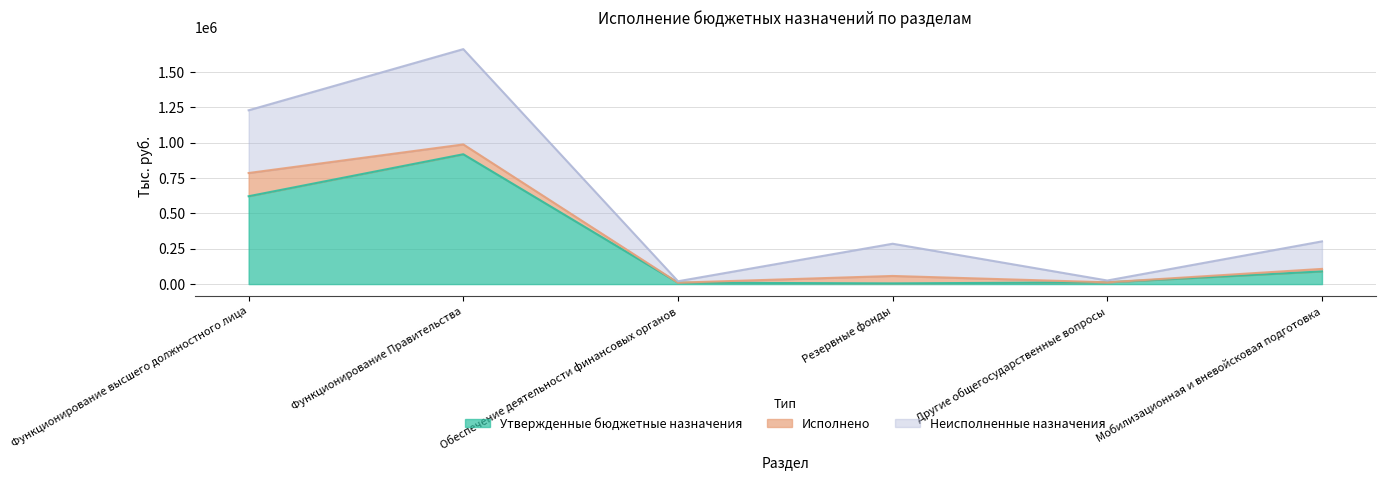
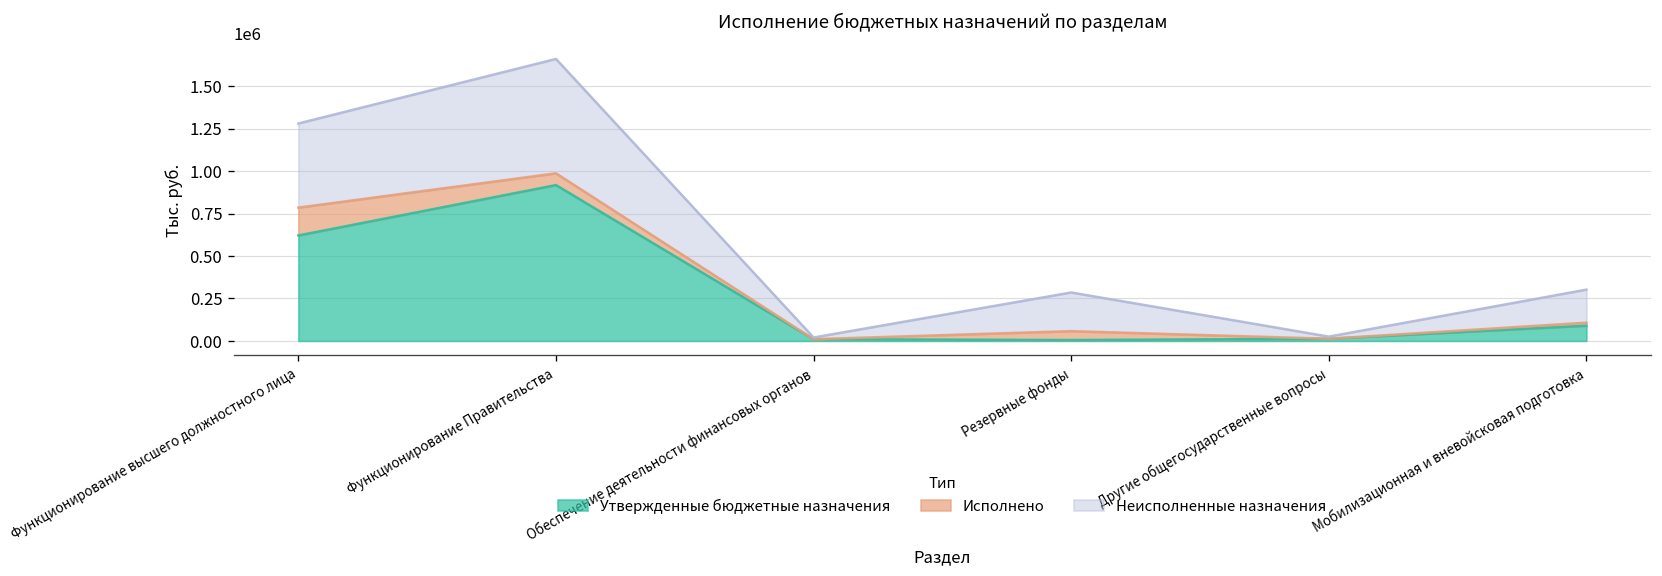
  {
    "Утвержденные бюджетные назначения": {
      "Функционирование высшего должностного лица": 620000,
      "Функционирование Правительства": 920000,
      "Резервные фонды": 10000
    },
    "Исполнено": {
      "Функционирование высшего должностного лица": 160000,
      "Функционирование Правительства": 70000,
      "Резервные фонды": 50000
    },
    "Неисполненные назначения": {
-     "Функционирование высшего должностного лица": 440000,
+     "Функционирование высшего должностного лица": 500000,
      "Функционирование Правительства": 670000,
      "Резервные фонды": 230000,
      "Мобилизационная и вневойсковая подготовка": 190000
    }
  }
